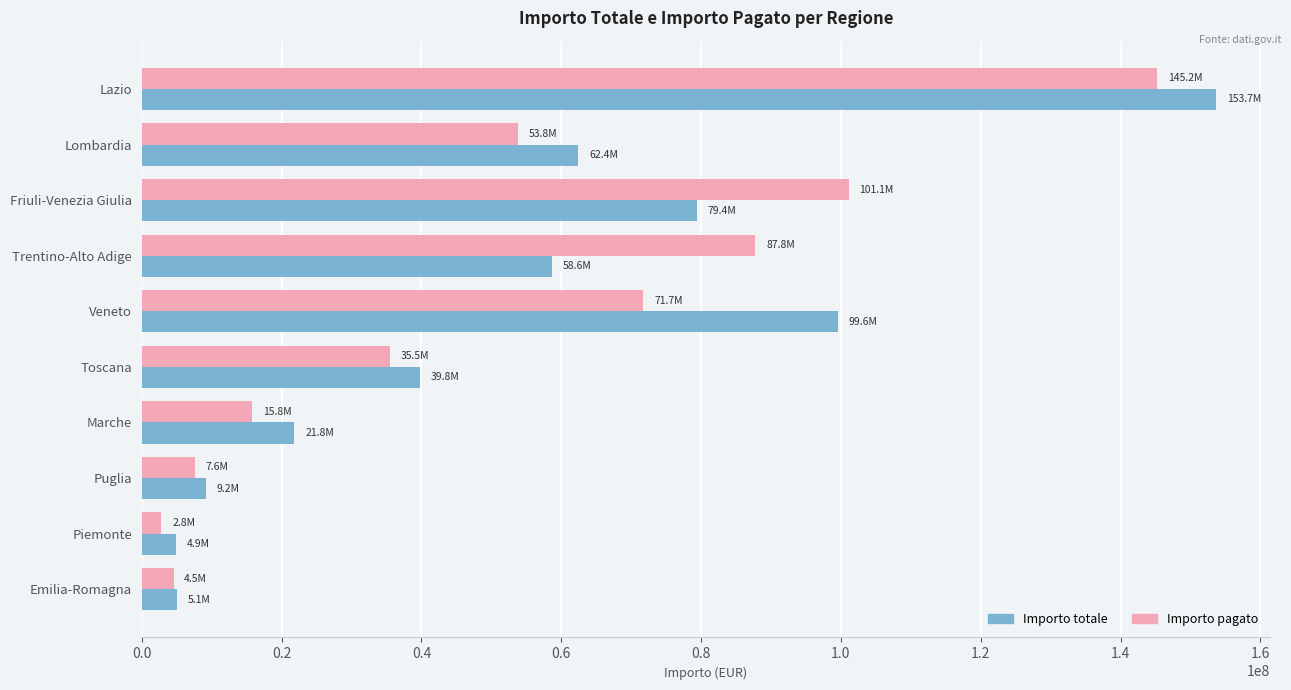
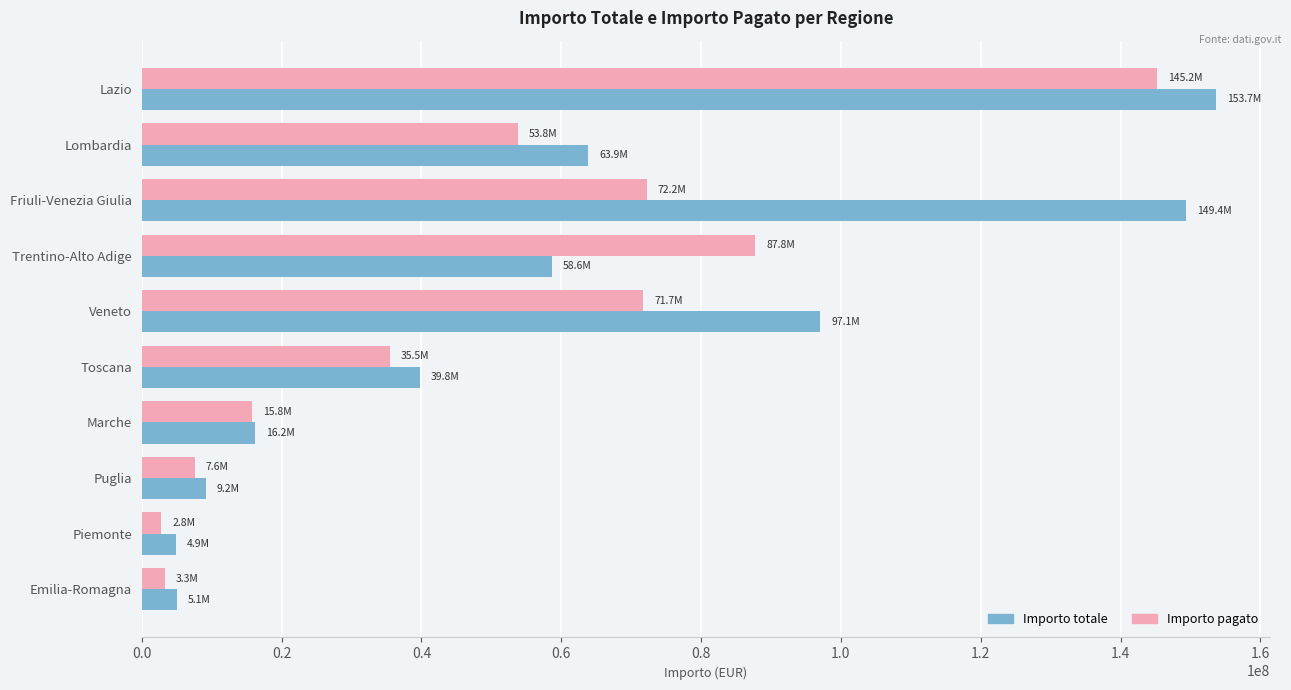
  {
    "Importo totale": {
      "Lazio": "153.7M",
-     "Lombardia": "62.4M",
-     "Friuli-Venezia Giulia": "79.4M",
+     "Lombardia": "63.9M",
+     "Friuli-Venezia Giulia": "149.4M",
      "Trentino-Alto Adige": "58.6M",
-     "Veneto": "99.6M",
+     "Veneto": "97.1M",
      "Toscana": "39.8M",
-     "Marche": "21.8M",
+     "Marche": "16.2M",
      "Puglia": "9.2M",
      "Piemonte": "4.9M",
      "Emilia-Romagna": "5.1M"
    },
    "Importo pagato": {
      "Lazio": "145.2M",
      "Lombardia": "53.8M",
-     "Friuli-Venezia Giulia": "101.1M",
+     "Friuli-Venezia Giulia": "72.2M",
      "Trentino-Alto Adige": "87.8M",
      "Veneto": "71.7M",
      "Toscana": "35.5M",
      "Marche": "15.8M",
      "Puglia": "7.6M",
      "Piemonte": "2.8M",
-     "Emilia-Romagna": "4.5M"
+     "Emilia-Romagna": "3.3M"
    }
  }
